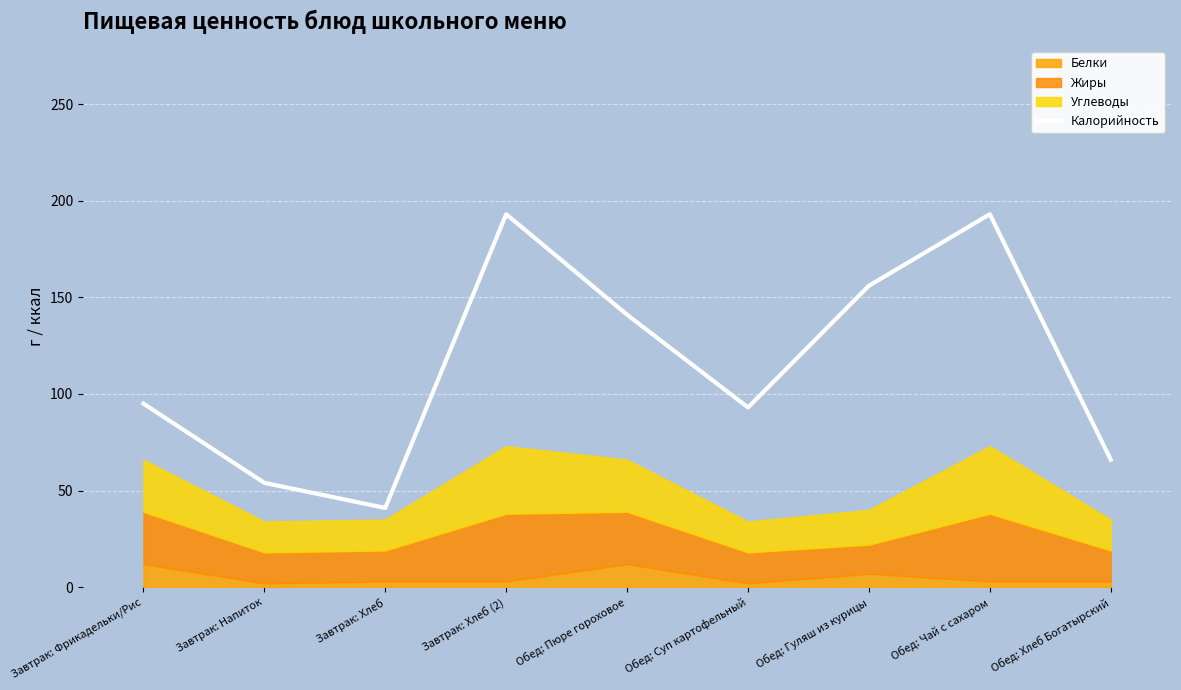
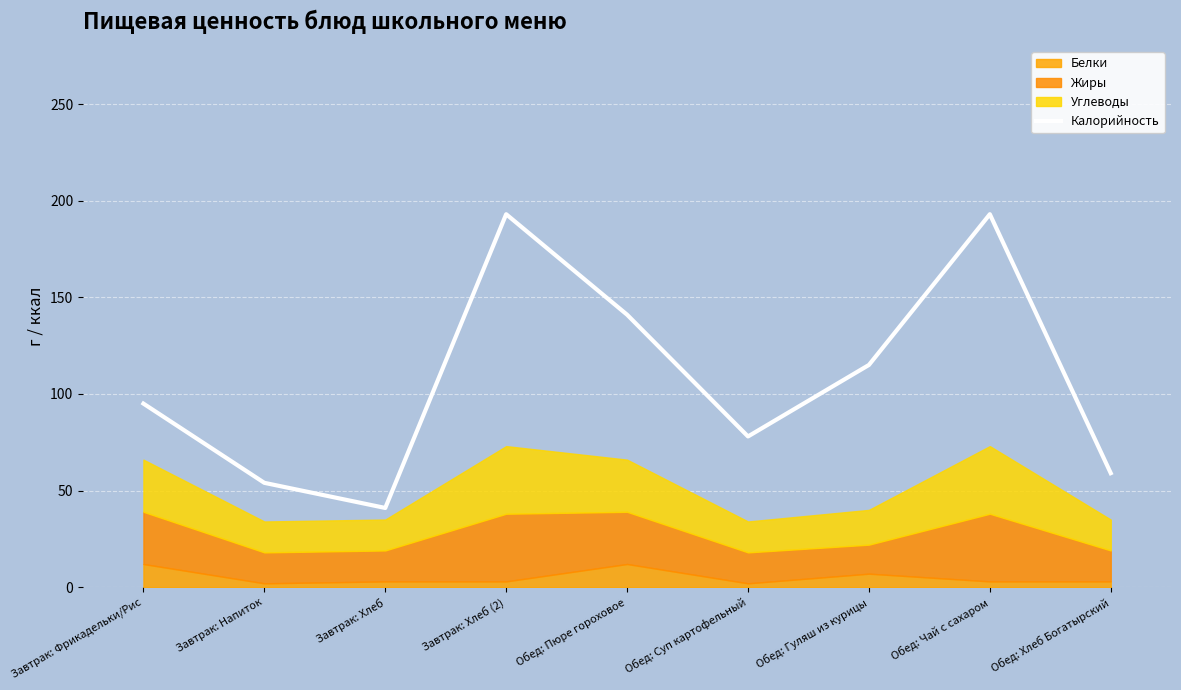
  {
    "Калорийность": {
      "Завтрак: Фрикадельки/Рис": 95,
      "Завтрак: Напиток": 54,
      "Завтрак: Хлеб": 41,
      "Завтрак: Хлеб (2)": 193,
      "Обед: Пюре гороховое": 141,
-     "Обед: Суп картофельный": 93,
-     "Обед: Гуляш из курицы": 156,
+     "Обед: Суп картофельный": 78,
+     "Обед: Гуляш из курицы": 115,
      "Обед: Чай с сахаром": 193,
-     "Обед: Хлеб Богатырский": 66
+     "Обед: Хлеб Богатырский": 59
    }
  }
